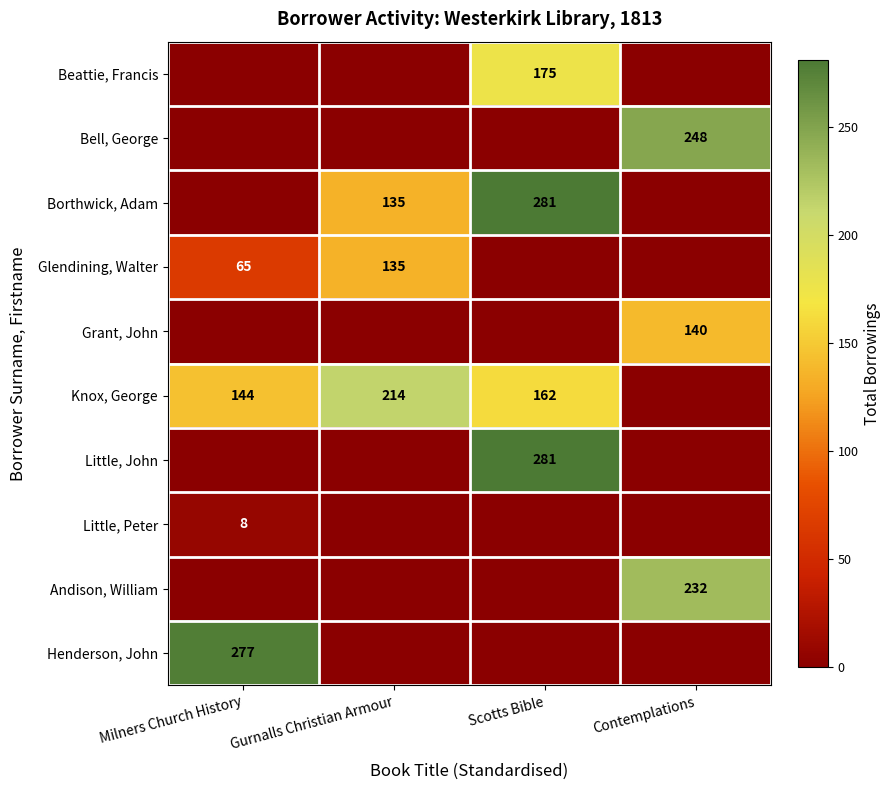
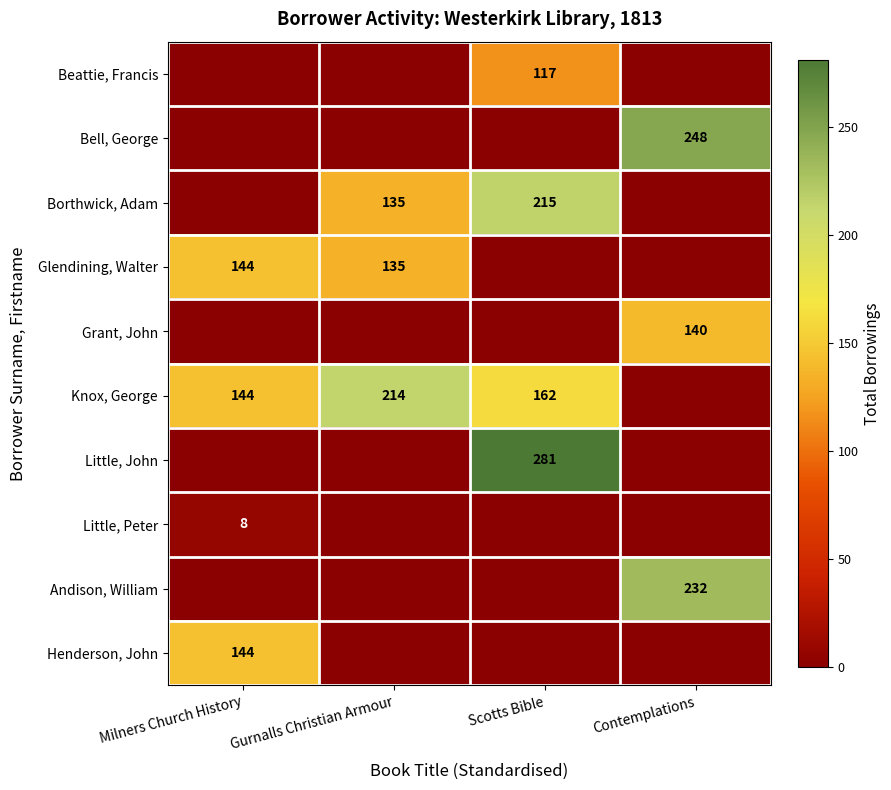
  {
    "Beattie, Francis": {
-     "Scotts Bible": 175
+     "Scotts Bible": 117
    },
    "Bell, George": {
      "Contemplations": 248
    },
    "Borthwick, Adam": {
      "Gurnalls Christian Armour": 135,
-     "Scotts Bible": 281
+     "Scotts Bible": 215
    },
    "Glendining, Walter": {
-     "Milners Church History": 65,
+     "Milners Church History": 144,
      "Gurnalls Christian Armour": 135
    },
    "Grant, John": {
      "Contemplations": 140
    },
    "Knox, George": {
      "Milners Church History": 144,
      "Gurnalls Christian Armour": 214,
      "Scotts Bible": 162
    },
    "Little, John": {
      "Scotts Bible": 281
    },
    "Little, Peter": {
      "Milners Church History": 8
    },
    "Andison, William": {
      "Contemplations": 232
    },
    "Henderson, John": {
-     "Milners Church History": 277
+     "Milners Church History": 144
    }
  }
